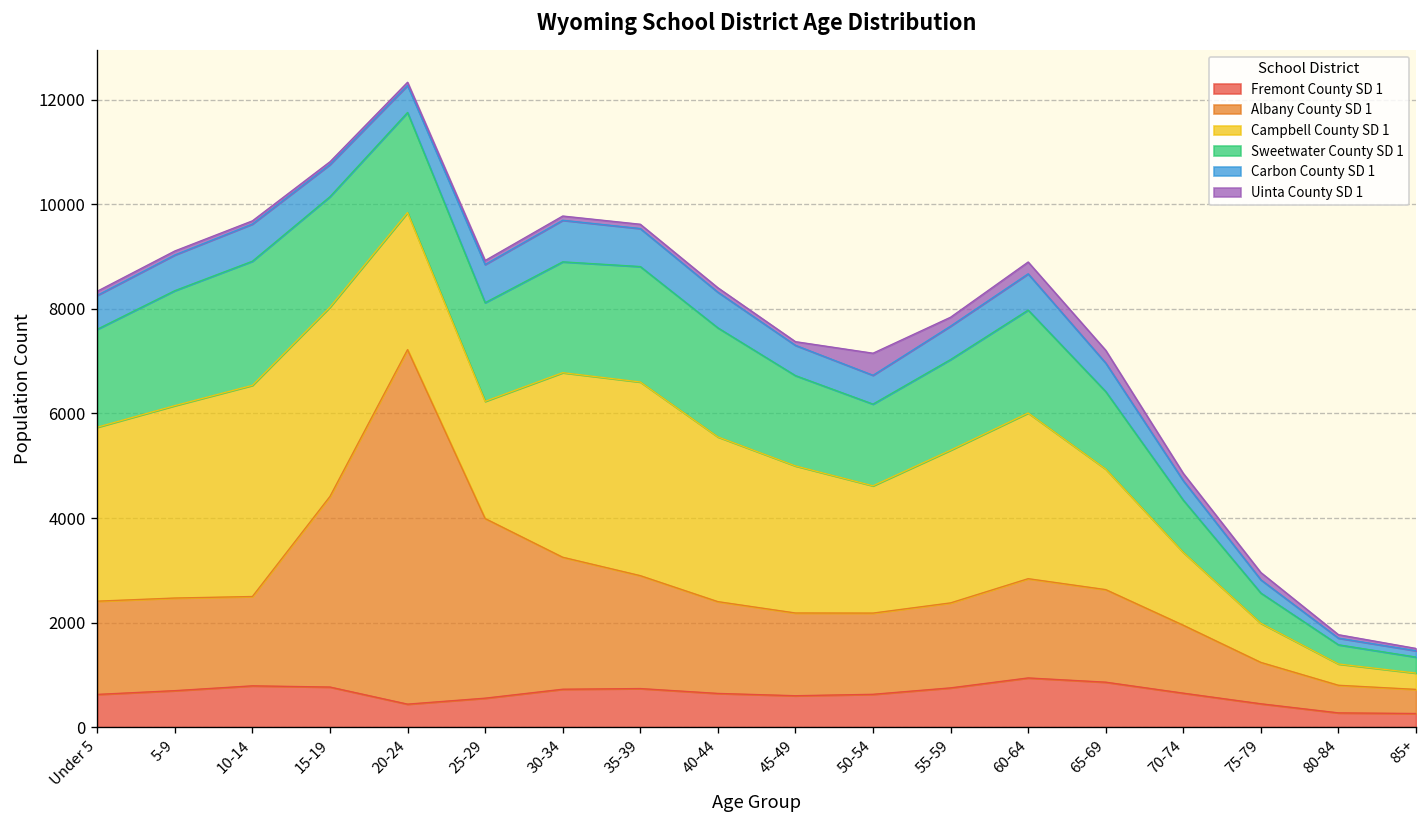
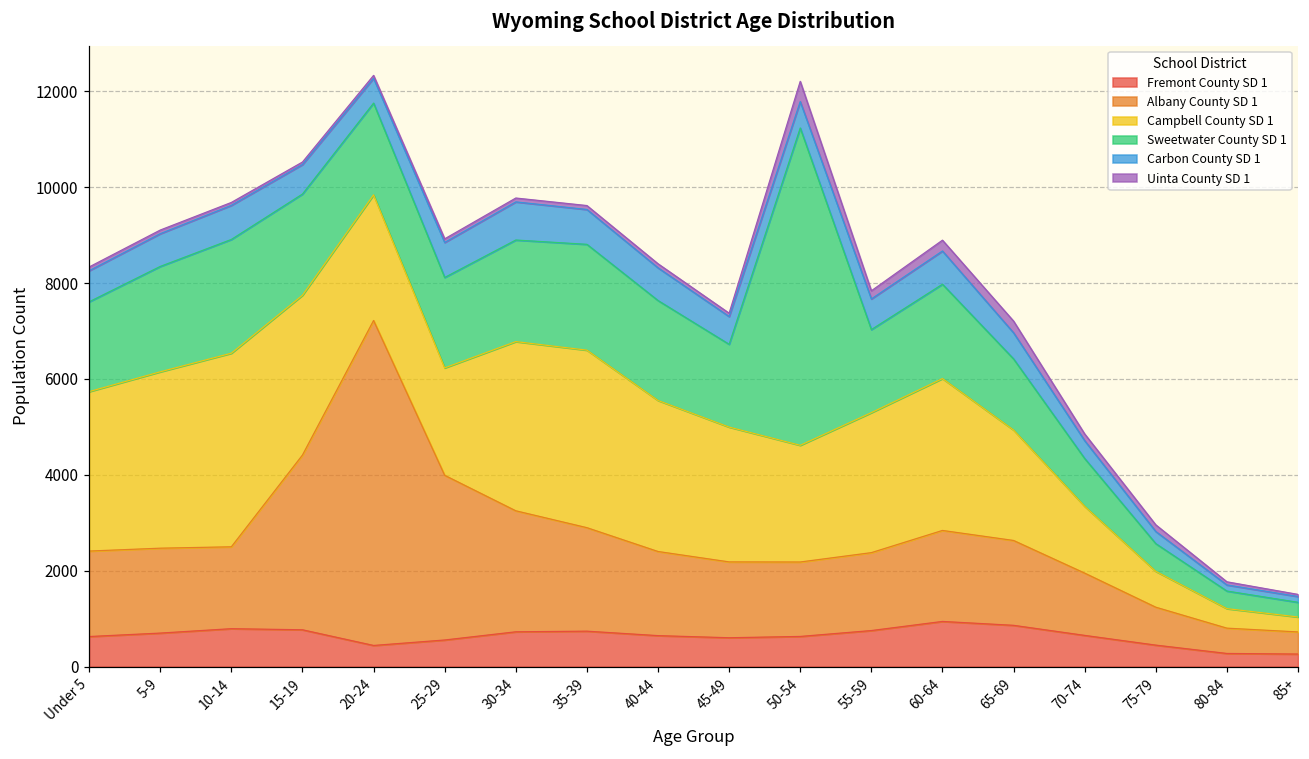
  {
    "Campbell County SD 1": {
      "Under 5": 3300,
      "5-9": 3700,
      "10-14": 4000,
-     "15-19": 3600,
+     "15-19": 3300,
      "20-24": 2600,
      "25-29": 2200,
      "30-34": 3500,
      "35-39": 3700,
      "40-44": 3200,
      "45-49": 2800,
      "50-54": 2400,
      "55-59": 2900,
      "60-64": 3200,
      "65-69": 2300,
      "70-74": 1400,
      "75-79": 700,
      "80-84": 400,
      "85+": 300
    },
    "Sweetwater County SD 1": {
      "Under 5": 1900,
      "5-9": 2200,
      "10-14": 2400,
      "15-19": 2100,
      "20-24": 1900,
      "25-29": 1900,
      "30-34": 2100,
      "35-39": 2200,
      "40-44": 2100,
      "45-49": 1700,
-     "50-54": 1600,
+     "50-54": 6600,
      "55-59": 1700,
      "60-64": 2000,
      "65-69": 1500,
      "70-74": 1000,
      "75-79": 600,
      "80-84": 400,
      "85+": 300
    },
    "Carbon County SD 1": {
      "Under 5": 600,
      "5-9": 700,
      "10-14": 700,
      "20-24": 500,
      "25-29": 700,
      "30-34": 800,
      "35-39": 700,
      "40-44": 700,
      "45-49": 600,
      "50-54": 600,
      "55-59": 600,
      "60-64": 700,
      "65-69": 500,
      "70-74": 400,
      "75-79": 300,
      "80-84": 100
    },
    "Uinta County SD 1": {
      "Under 5": 100,
      "5-9": 100,
      "10-14": 100,
      "20-24": 100,
      "25-29": 100,
      "30-34": 100,
      "35-39": 100,
      "40-44": 100,
      "45-49": 100,
      "50-54": 400,
      "55-59": 200,
      "60-64": 200,
      "65-69": 200,
      "70-74": 100,
      "75-79": 100,
      "80-84": 100
    }
  }
